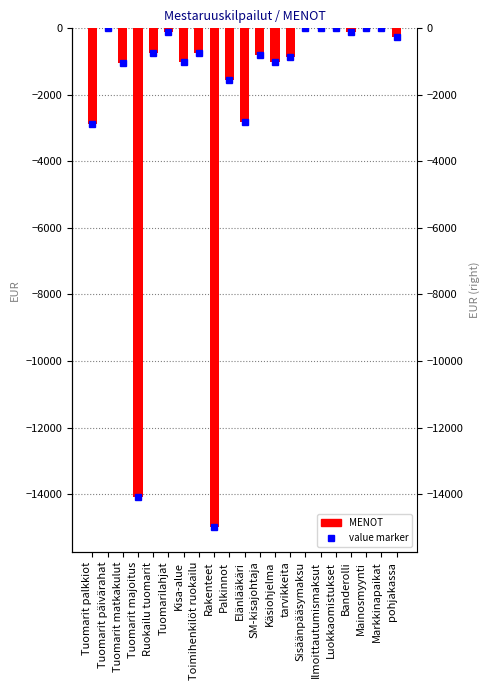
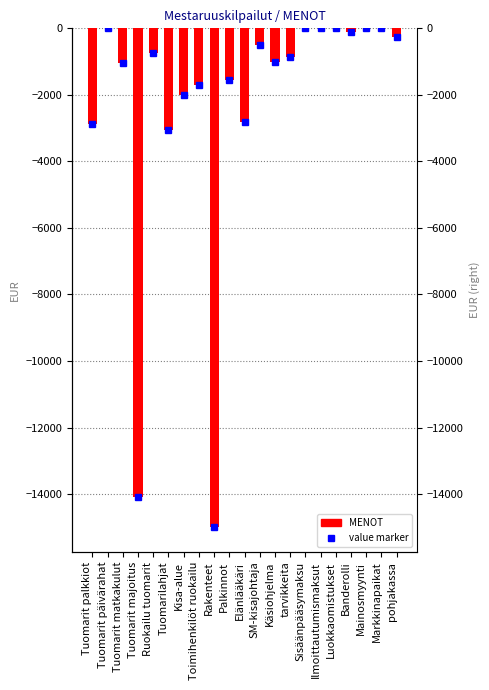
  {
    "MENOT": {
      "Tuomarit palkkiot": -2900,
      "Tuomarit päivärahat": 0,
      "Tuomarit matkakulut": -1000,
      "Tuomarit majoitus": -14100,
      "Ruokailu tuomarit": -700,
-     "Tuomarilahjat": -100,
-     "Kisa-alue": -1000,
-     "Toimihenkilöt ruokailu": -700,
+     "Tuomarilahjat": -3100,
+     "Kisa-alue": -2000,
+     "Toimihenkilöt ruokailu": -1700,
      "Rakenteet": -15000,
      "Palkinnot": -1600,
      "Elänlääkäri": -2800,
-     "SM-kisajohtaja": -800,
+     "SM-kisajohtaja": -500,
      "Käsiohjelma": -1000,
      "tarvikkeita": -900,
      "Sisäänpääsymaksu": 0,
      "Ilmoittautumismaksut": 0,
      "Luokkaomistukset": 0,
      "Banderolli": -100,
      "Mainosmyynti": 0,
      "Markkinapaikat": 0,
      "pohjakassa": -300
    }
  }
